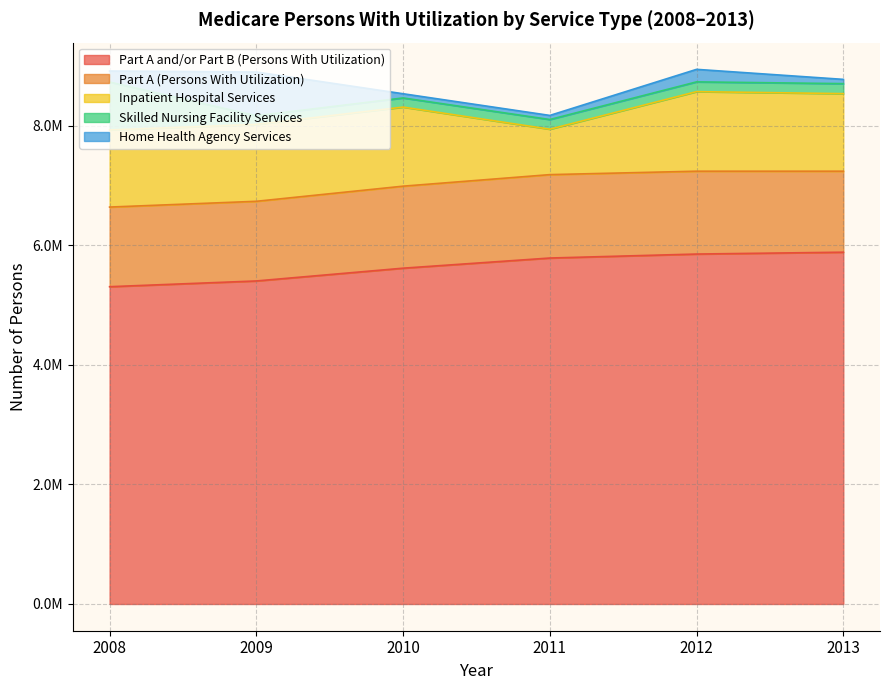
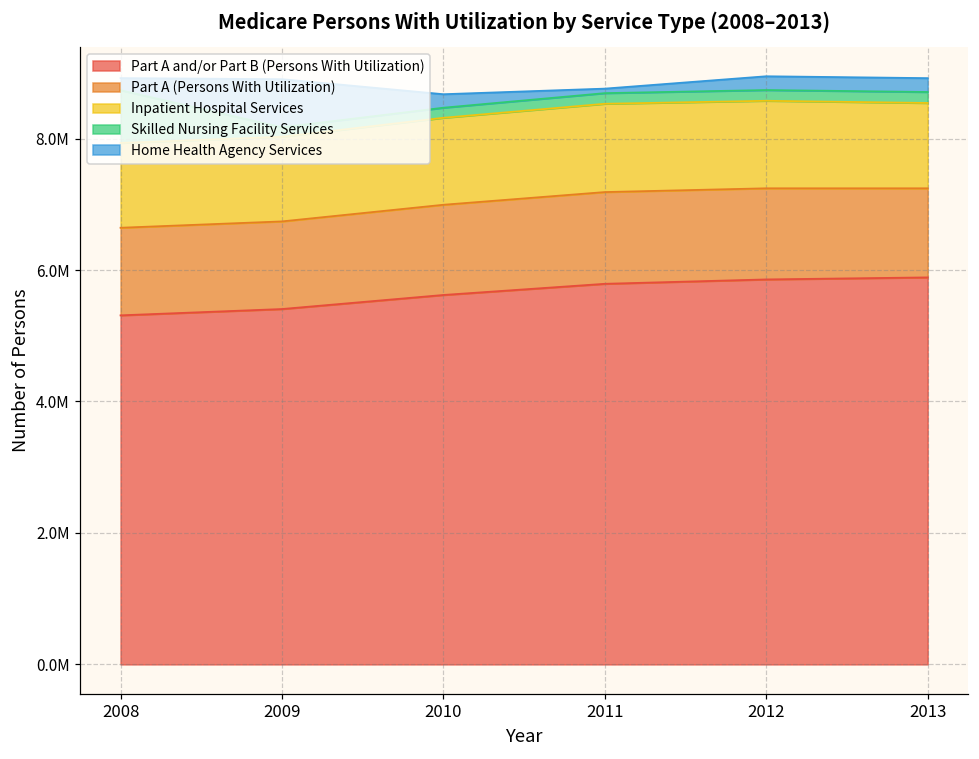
  {
    "Inpatient Hospital Services": {
      "2010": 1300000,
-     "2011": 800000,
+     "2011": 1300000,
      "2012": 1300000,
      "2013": 1300000
    },
    "Skilled Nursing Facility Services": {
      "2010": 200000,
      "2011": 200000,
      "2012": 200000,
      "2013": 200000
    },
    "Home Health Agency Services": {
-     "2010": 100000,
+     "2010": 200000,
      "2011": 100000,
      "2012": 200000,
-     "2013": 100000
+     "2013": 200000
    }
  }
